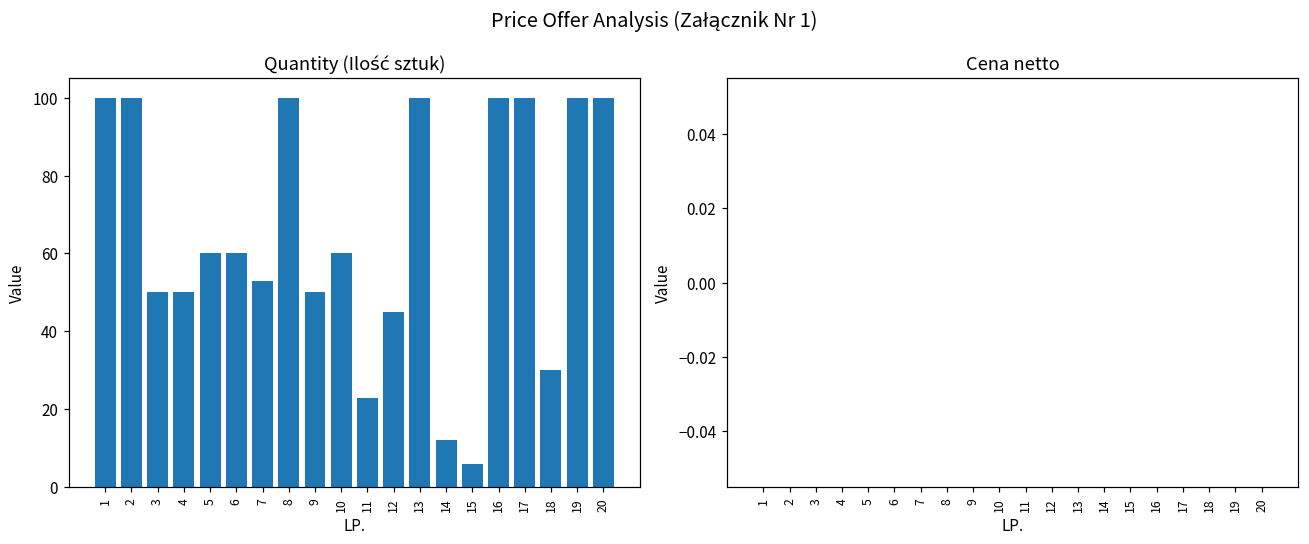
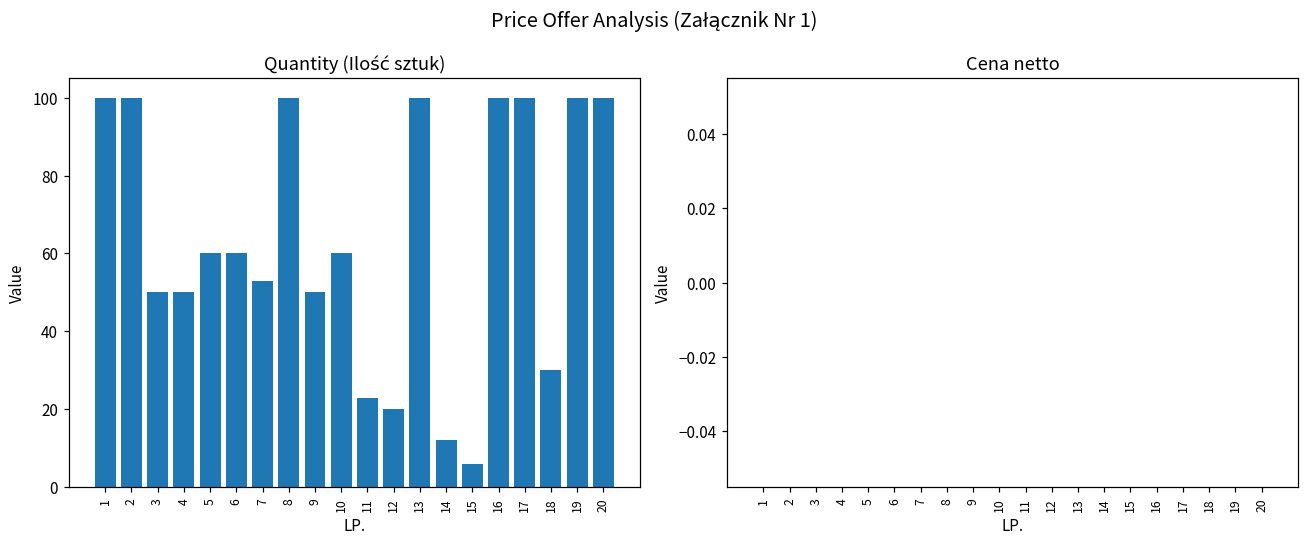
  {
    "Quantity (Ilość sztuk)": {
      "1": 100,
      "2": 100,
      "3": 50,
      "4": 50,
      "5": 60,
      "6": 60,
      "7": 53,
      "8": 100,
      "9": 50,
      "10": 60,
      "11": 23,
-     "12": 45,
+     "12": 20,
      "13": 100,
      "14": 12,
      "15": 6,
      "16": 100,
      "17": 100,
      "18": 30,
      "19": 100,
      "20": 100
    },
    "Cena netto": {
      "1": 0.000,
      "2": 0.000,
      "3": 0.000,
      "4": 0.000,
      "5": 0.000,
      "6": 0.000,
      "7": 0.000,
      "8": 0.000,
      "9": 0.000,
      "10": 0.000,
      "11": 0.000,
      "12": 0.000,
      "13": 0.000,
      "14": 0.000,
      "15": 0.000,
      "16": 0.000,
      "17": 0.000,
      "18": 0.000,
      "19": 0.000,
      "20": 0.000
    }
  }
